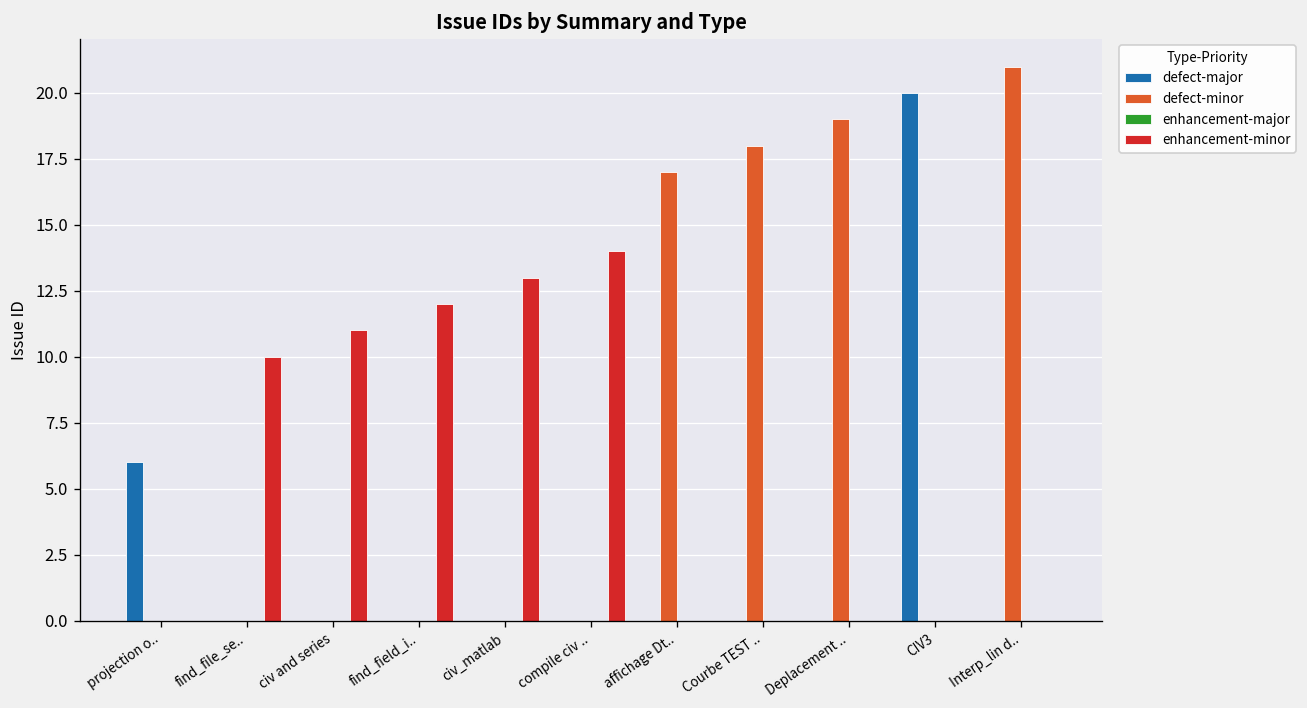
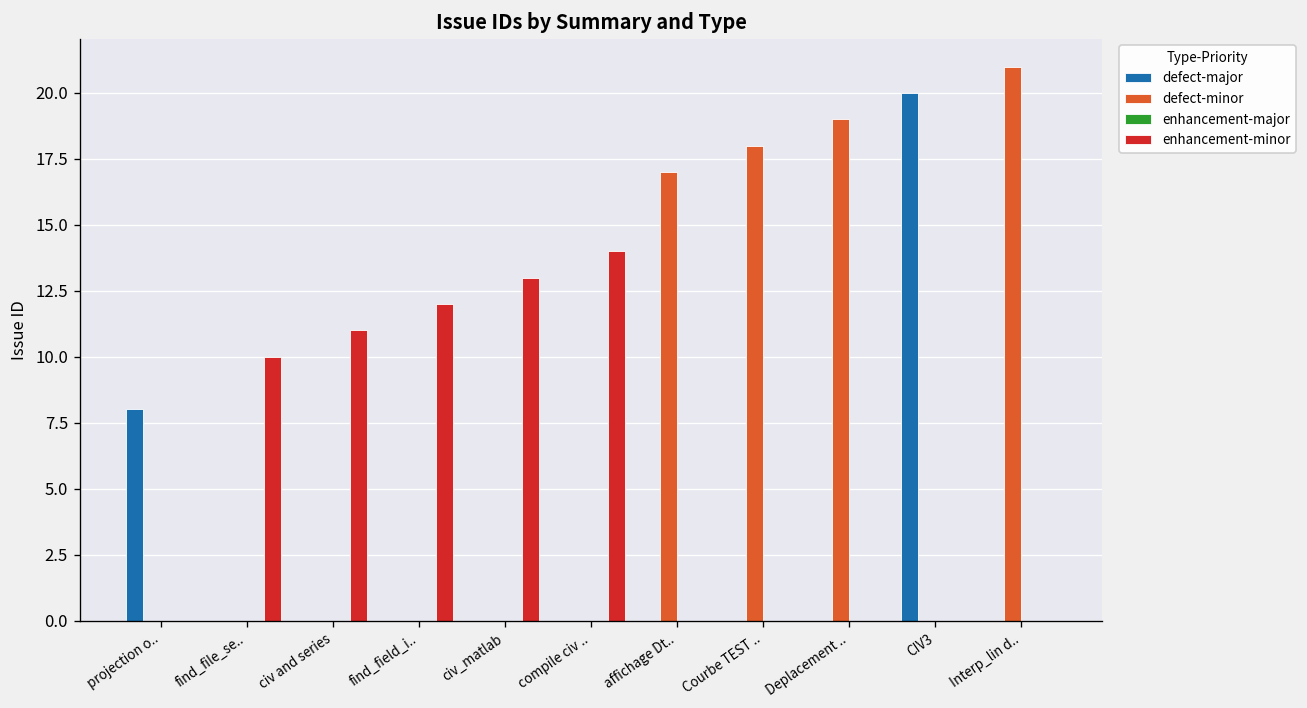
  {
    "defect-major": {
-     "projection o..": 6,
+     "projection o..": 8,
      "find_file_se..": 0,
      "civ and series": 0,
      "find_field_i..": 0,
      "civ_matlab": 0,
      "compile civ ..": 0,
      "affichage Dt..": 0,
      "Courbe TEST ..": 0,
      "Deplacement ..": 0,
      "CIV3": 20,
      "Interp_lin d..": 0
    },
    "enhancement-major": {
      "projection o..": 0,
      "find_file_se..": 0,
      "civ and series": 0,
      "find_field_i..": 0,
      "civ_matlab": 0,
      "compile civ ..": 0,
      "affichage Dt..": 0,
      "Courbe TEST ..": 0,
      "Deplacement ..": 0,
      "CIV3": 0,
      "Interp_lin d..": 0
    }
  }
